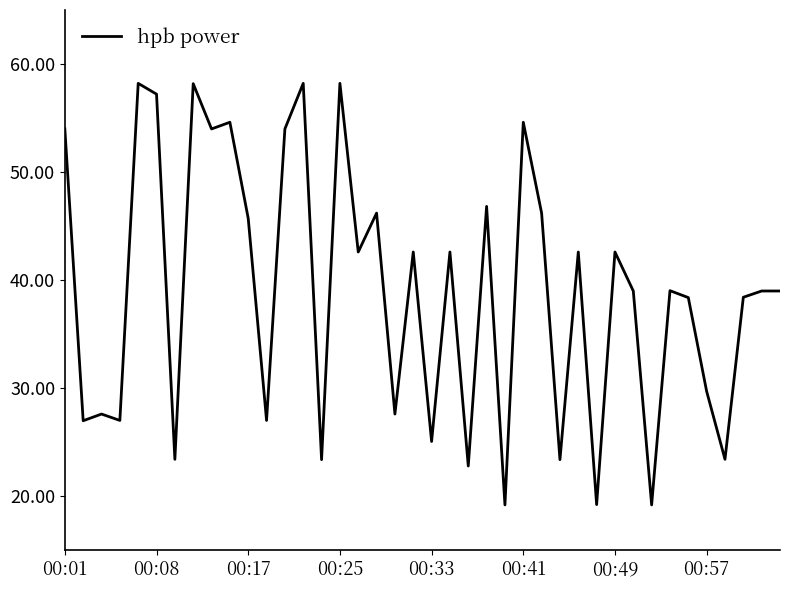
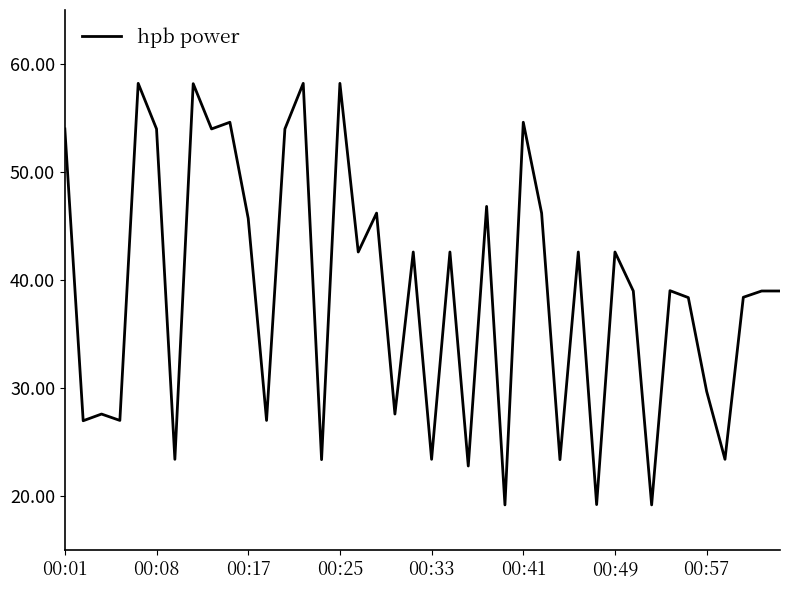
  {
    "00:01": 54.0,
-   "00:08": 57.2,
+   "00:08": 54.0,
    "00:17": 45.7,
    "00:25": 58.2,
-   "00:33": 25.1,
+   "00:33": 23.4,
    "00:41": 54.6,
    "00:49": 42.6,
    "00:57": 29.7
  }
